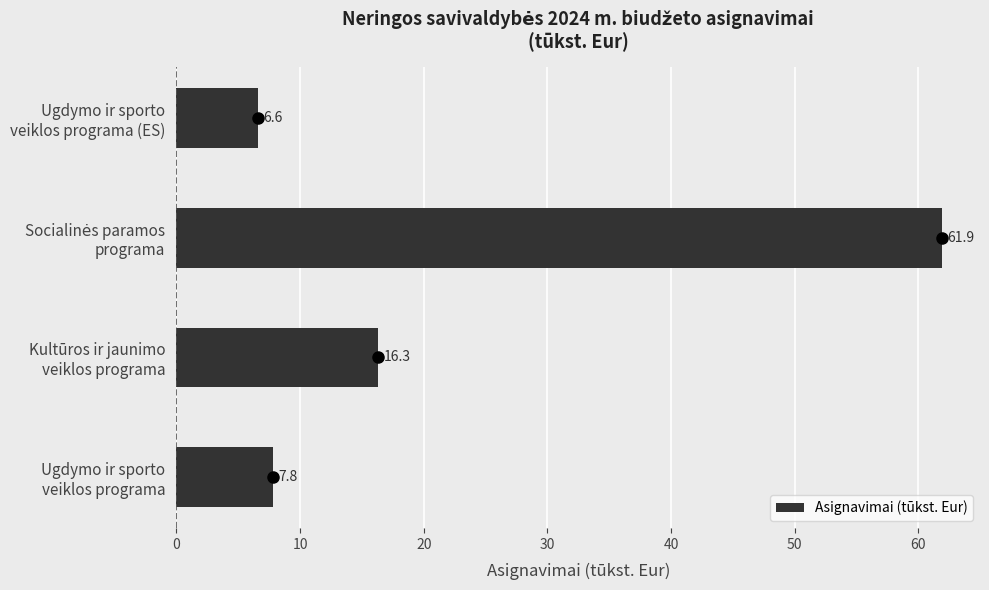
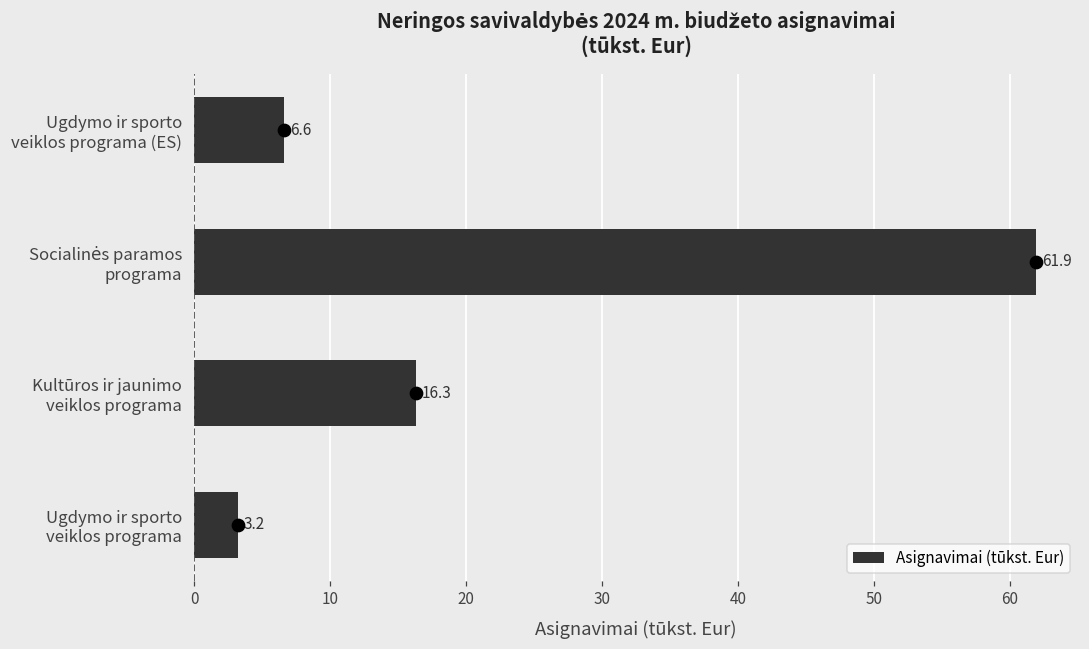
  {
    "Asignavimai (tūkst. Eur)": {
      "Ugdymo ir sporto veiklos programa (ES)": 6.6,
      "Socialinės paramos programa": 61.9,
      "Kultūros ir jaunimo veiklos programa": 16.3,
-     "Ugdymo ir sporto veiklos programa": 7.8
+     "Ugdymo ir sporto veiklos programa": 3.2
    }
  }
